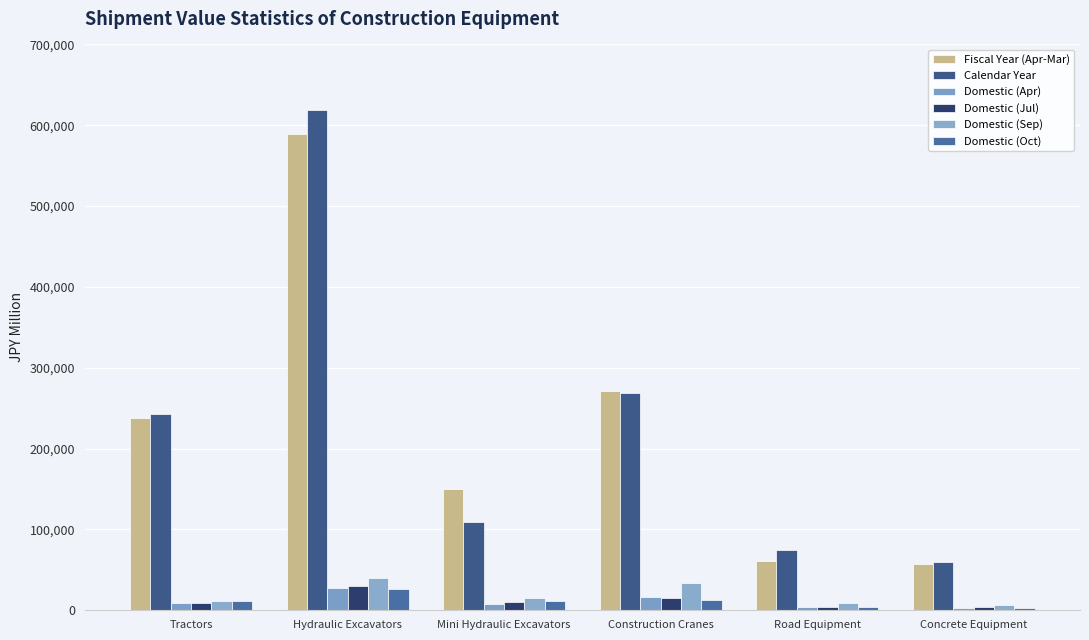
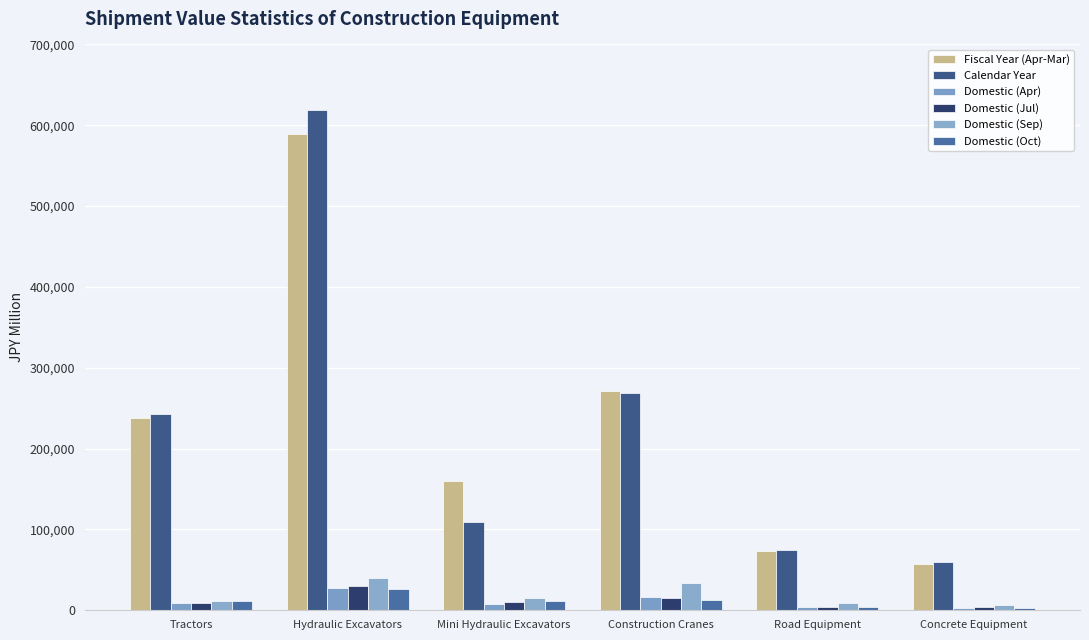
  {
    "Fiscal Year (Apr-Mar)": {
      "Tractors": "240,000",
      "Hydraulic Excavators": "590,000",
-     "Mini Hydraulic Excavators": "150,000",
+     "Mini Hydraulic Excavators": "160,000",
      "Construction Cranes": "270,000",
-     "Road Equipment": "60,000",
+     "Road Equipment": "70,000",
      "Concrete Equipment": "60,000"
    }
  }
